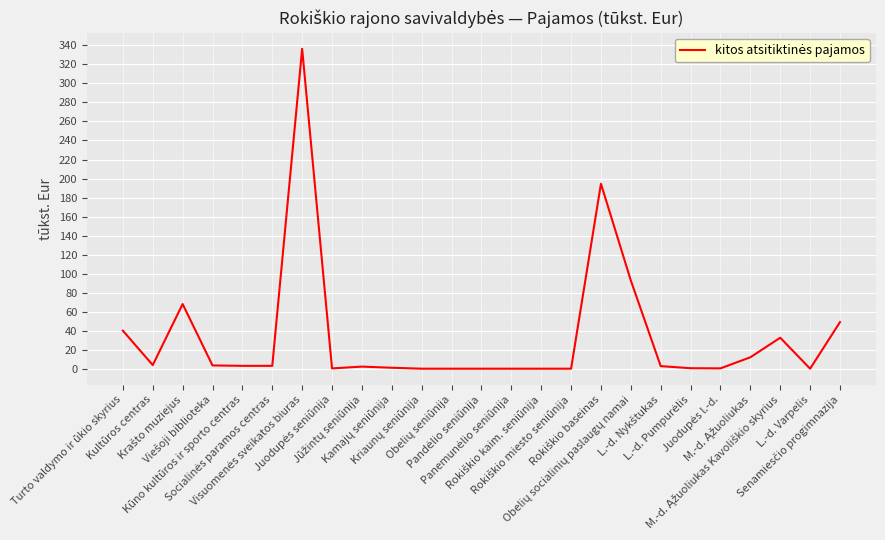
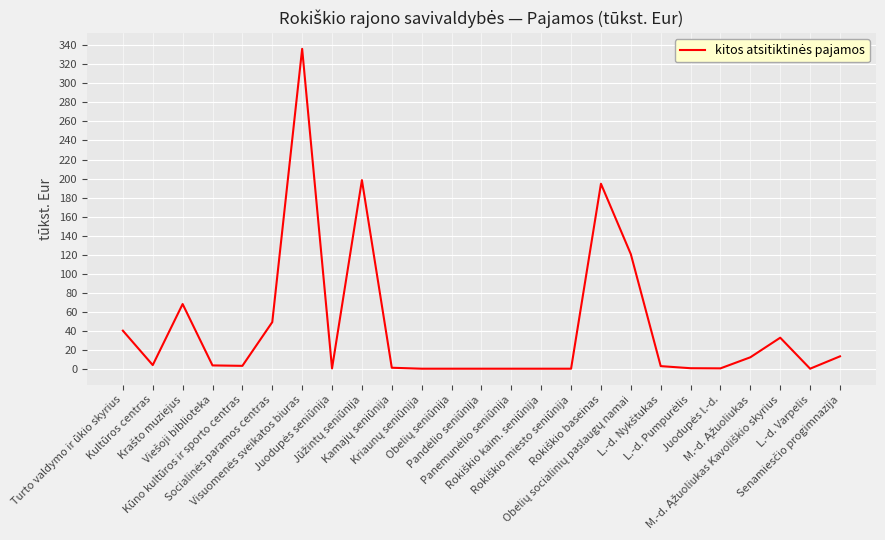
  {
    "Turto valdymo ir ūkio skyrius": 40,
    "Kultūros centras": 0,
    "Krašto muziejus": 70,
    "Viešoji biblioteka": 0,
    "Kūno kultūros ir sporto centras": 0,
-   "Socialinės paramos centras": 0,
+   "Socialinės paramos centras": 50,
    "Visuomenės sveikatos biuras": 340,
    "Juodupės seniūnija": 0,
-   "Jūžintų seniūnija": 0,
+   "Jūžintų seniūnija": 200,
    "Kamajų seniūnija": 0,
    "Kriaunų seniūnija": 0,
    "Obelių seniūnija": 0,
    "Pandėlio seniūnija": 0,
    "Panemunėlio seniūnija": 0,
    "Rokiškio kaim. seniūnija": 0,
    "Rokiškio miesto seniūnija": 0,
    "Rokiškio baseinas": 190,
-   "Obelių socialinių paslaugų namai": 90,
+   "Obelių socialinių paslaugų namai": 120,
    "L.-d. Nykštukas": 0,
    "L.-d. Pumpurėlis": 0,
    "Juodupės l.-d.": 0,
    "M.-d. Ąžuoliukas": 10,
    "M.-d. Ąžuoliukas Kavoliškio skyrius": 30,
    "L.-d. Varpelis": 0,
-   "Senamiesčio progimnazija": 50
+   "Senamiesčio progimnazija": 10
  }
